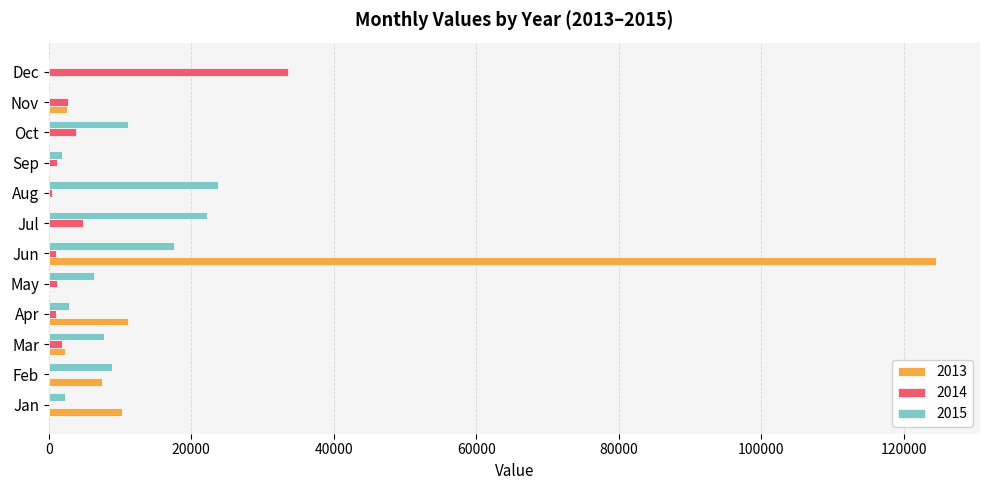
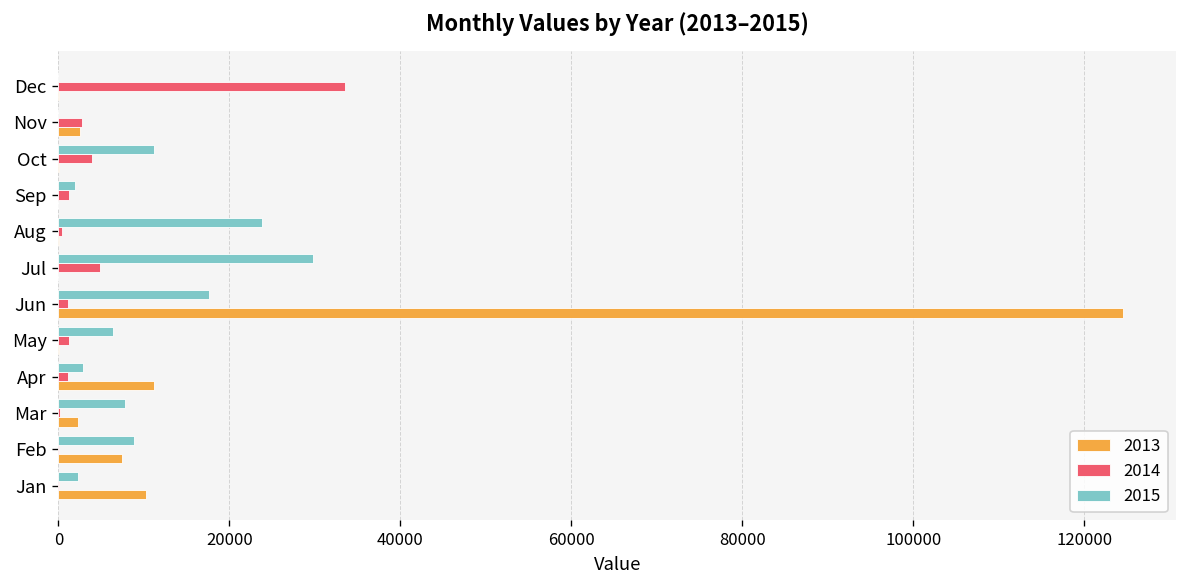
  {
    "2013": {
      "Nov": 3000,
      "Jun": 124000,
      "Apr": 11000,
      "Mar": 2000,
      "Feb": 7000,
      "Jan": 10000
    },
    "2014": {
      "Dec": 34000,
      "Nov": 3000,
      "Oct": 4000,
      "Sep": 1000,
      "Aug": 0,
      "Jul": 5000,
      "Jun": 1000,
      "May": 1000,
      "Apr": 1000,
-     "Mar": 2000
+     "Mar": 0
    },
    "2015": {
      "Dec": 0,
      "Nov": 0,
      "Oct": 11000,
      "Sep": 2000,
      "Aug": 24000,
-     "Jul": 22000,
+     "Jul": 30000,
      "Jun": 18000,
      "May": 6000,
      "Apr": 3000,
      "Mar": 8000,
      "Feb": 9000,
      "Jan": 2000
    }
  }
